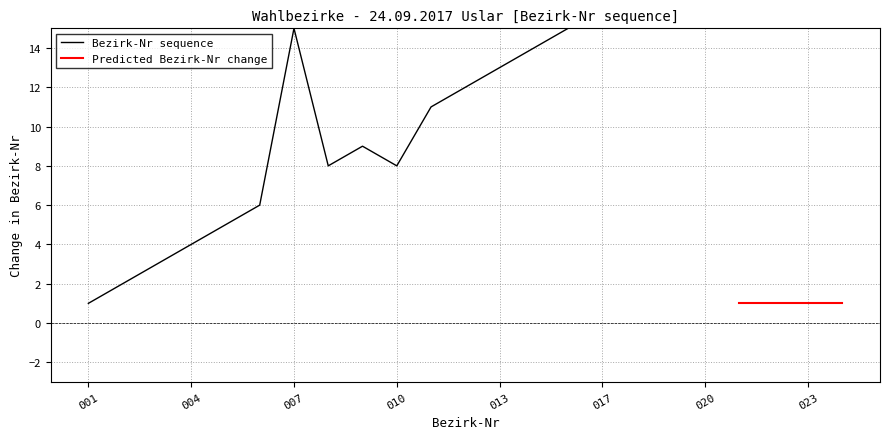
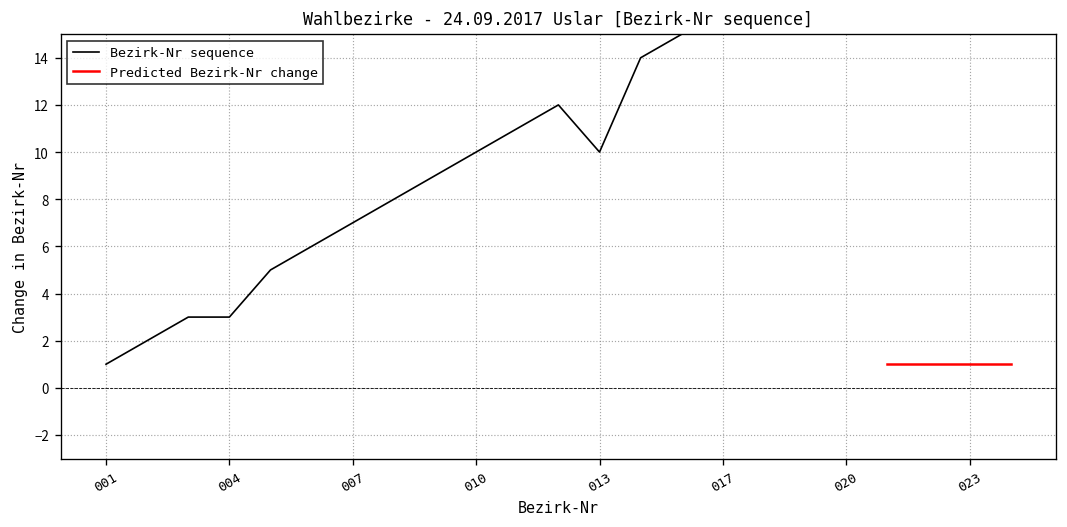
  {
    "Bezirk-Nr sequence": {
      "001": 1,
-     "004": 4,
-     "007": 15,
-     "010": 8,
-     "013": 13
+     "004": 3,
+     "007": 7,
+     "010": 10,
+     "013": 10
    },
    "Predicted Bezirk-Nr change": {
      "023": 1
    }
  }
